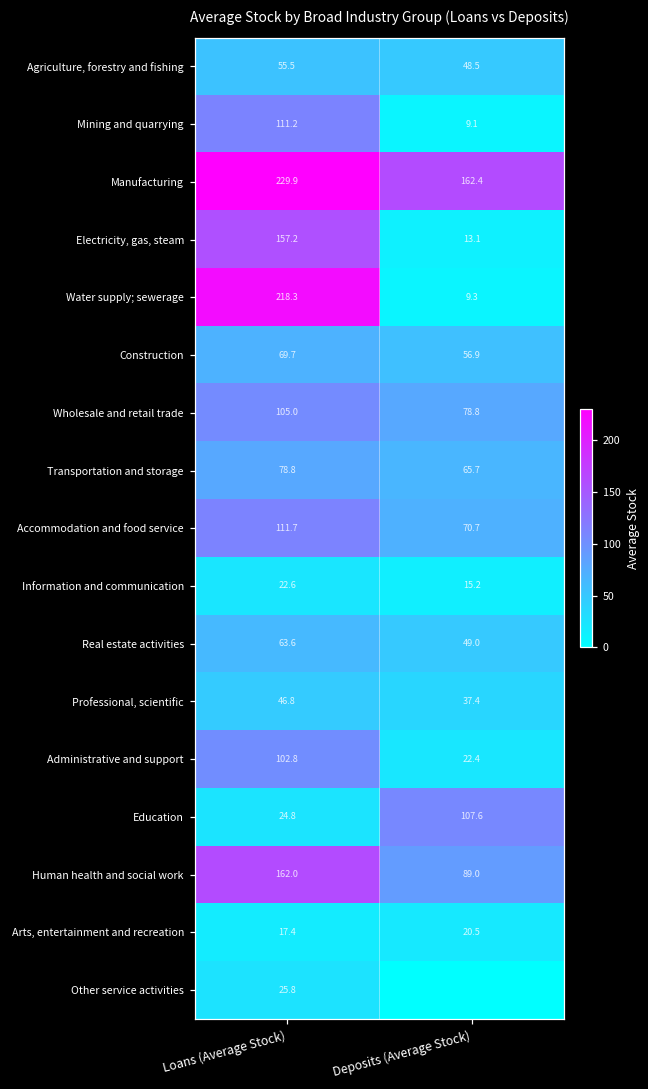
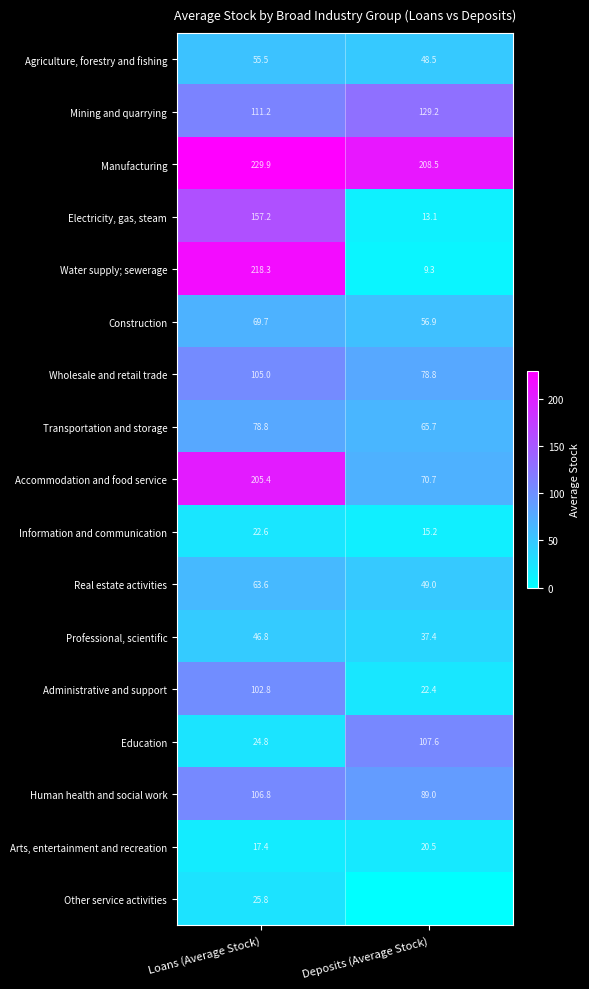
  {
    "Agriculture, forestry and fishing": {
      "Loans (Average Stock)": 55.5,
      "Deposits (Average Stock)": 48.5
    },
    "Mining and quarrying": {
      "Loans (Average Stock)": 111.2,
-     "Deposits (Average Stock)": 9.1
+     "Deposits (Average Stock)": 129.2
    },
    "Manufacturing": {
      "Loans (Average Stock)": 229.9,
-     "Deposits (Average Stock)": 162.4
+     "Deposits (Average Stock)": 208.5
    },
    "Electricity, gas, steam": {
      "Loans (Average Stock)": 157.2,
      "Deposits (Average Stock)": 13.1
    },
    "Water supply; sewerage": {
      "Loans (Average Stock)": 218.3,
      "Deposits (Average Stock)": 9.3
    },
    "Construction": {
      "Loans (Average Stock)": 69.7,
      "Deposits (Average Stock)": 56.9
    },
    "Wholesale and retail trade": {
      "Loans (Average Stock)": 105.0,
      "Deposits (Average Stock)": 78.8
    },
    "Transportation and storage": {
      "Loans (Average Stock)": 78.8,
      "Deposits (Average Stock)": 65.7
    },
    "Accommodation and food service": {
-     "Loans (Average Stock)": 111.7,
+     "Loans (Average Stock)": 205.4,
      "Deposits (Average Stock)": 70.7
    },
    "Information and communication": {
      "Loans (Average Stock)": 22.6,
      "Deposits (Average Stock)": 15.2
    },
    "Real estate activities": {
      "Loans (Average Stock)": 63.6,
      "Deposits (Average Stock)": 49.0
    },
    "Professional, scientific": {
      "Loans (Average Stock)": 46.8,
      "Deposits (Average Stock)": 37.4
    },
    "Administrative and support": {
      "Loans (Average Stock)": 102.8,
      "Deposits (Average Stock)": 22.4
    },
    "Education": {
      "Loans (Average Stock)": 24.8,
      "Deposits (Average Stock)": 107.6
    },
    "Human health and social work": {
-     "Loans (Average Stock)": 162.0,
+     "Loans (Average Stock)": 106.8,
      "Deposits (Average Stock)": 89.0
    },
    "Arts, entertainment and recreation": {
      "Loans (Average Stock)": 17.4,
      "Deposits (Average Stock)": 20.5
    },
    "Other service activities": {
      "Loans (Average Stock)": 25.8
    }
  }
